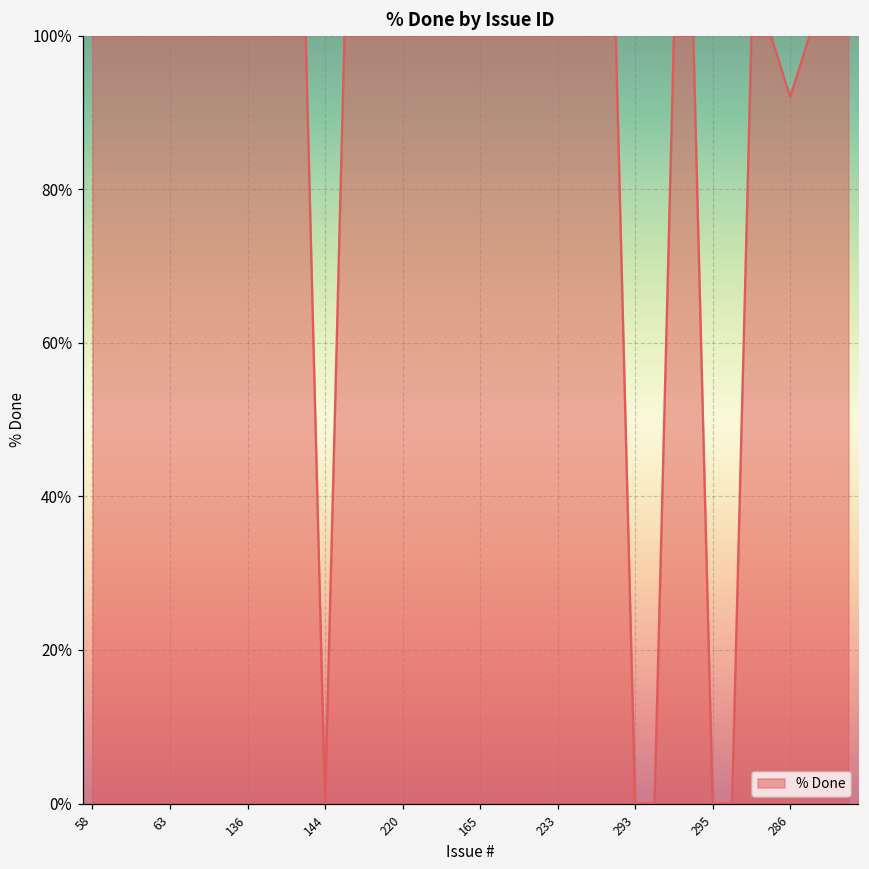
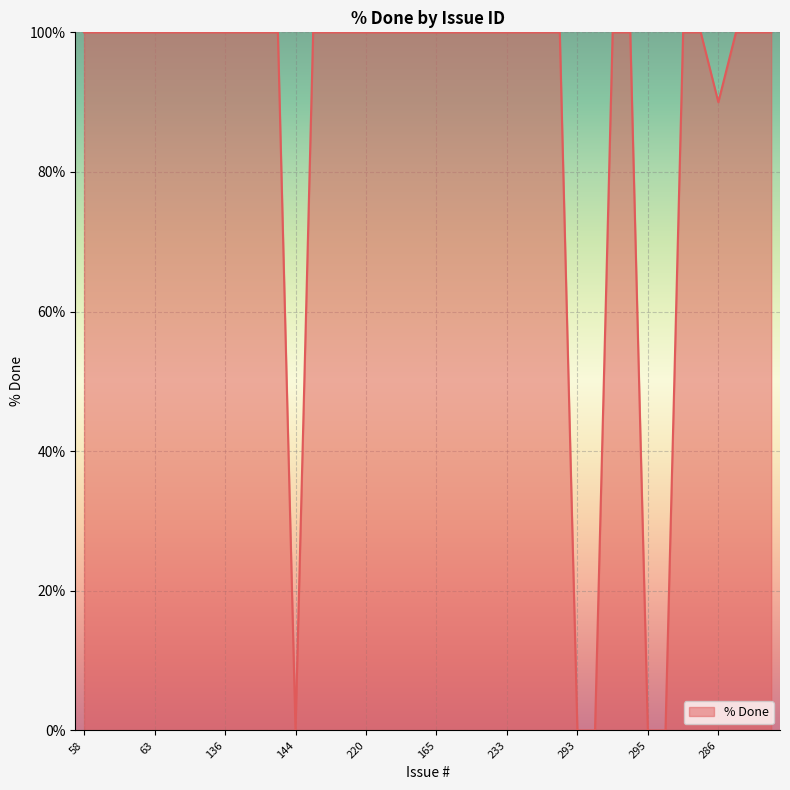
  {
    "58": "100%",
    "63": "100%",
    "136": "100%",
    "144": "0%",
    "220": "100%",
    "165": "100%",
    "233": "100%",
    "293": "0%",
    "295": "0%",
-   "286": "92%"
+   "286": "90%"
  }
